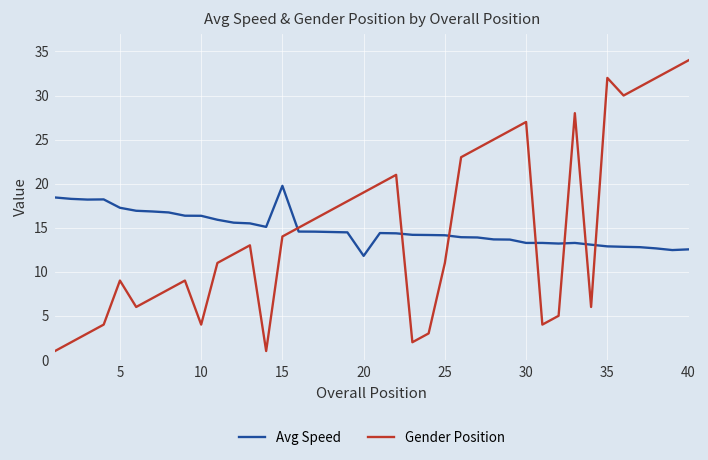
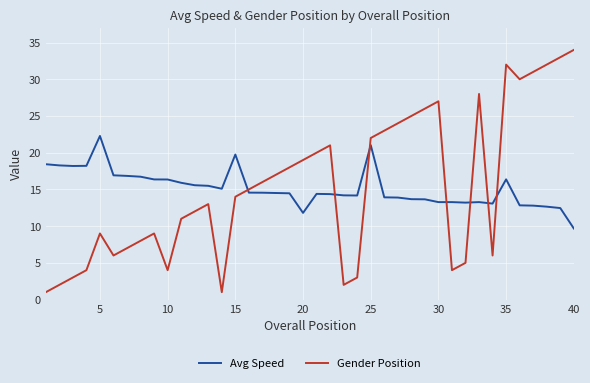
  {
    "Avg Speed": {
-     "5": 17,
+     "5": 22,
      "10": 16,
      "15": 20,
      "20": 12,
-     "25": 14,
+     "25": 21,
      "30": 13,
-     "35": 13,
-     "40": 13
+     "35": 16,
+     "40": 10
    },
    "Gender Position": {
      "5": 9,
      "10": 4,
      "15": 14,
      "20": 19,
-     "25": 11,
+     "25": 22,
      "30": 27,
      "35": 32,
      "40": 34
    }
  }
